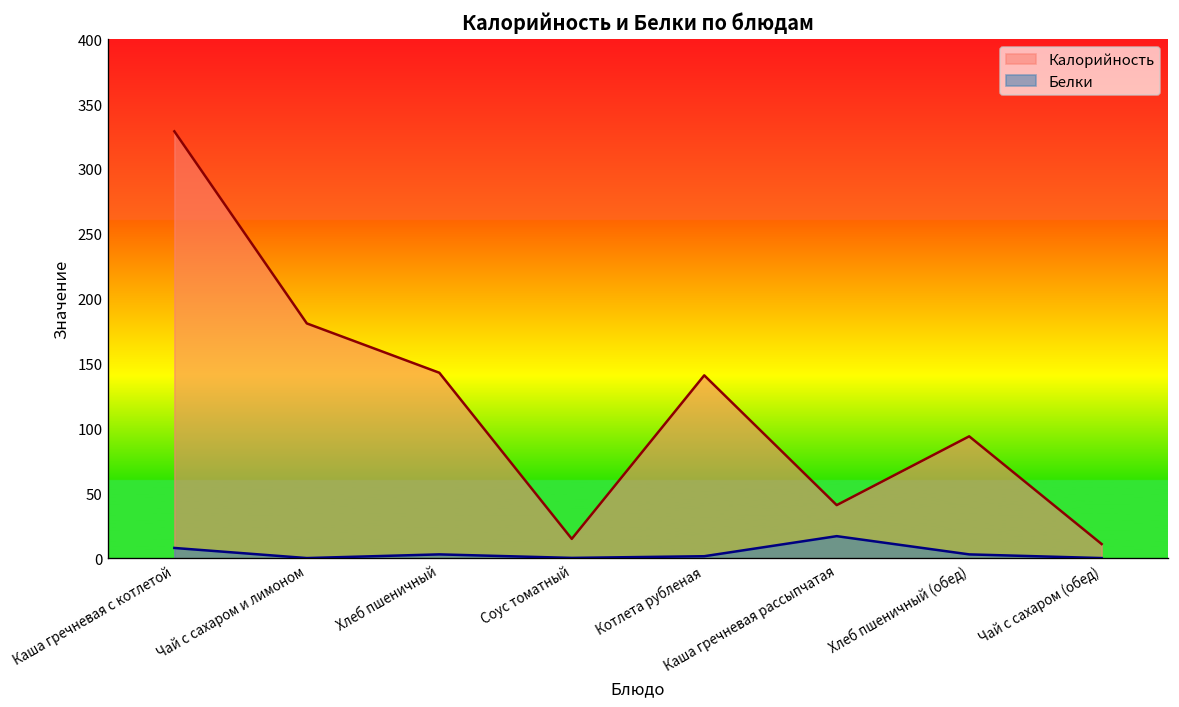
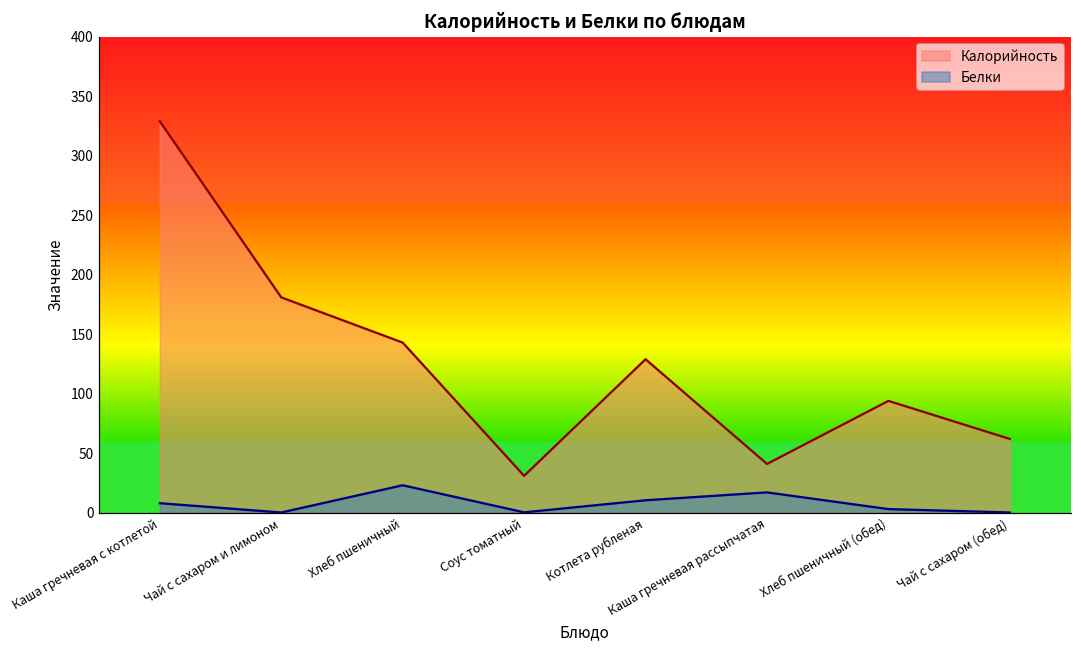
  {
    "Калорийность": {
      "Каша гречневая с котлетой": 329,
      "Чай с сахаром и лимоном": 181,
      "Хлеб пшеничный": 143,
-     "Соус томатный": 15,
-     "Котлета рубленая": 141,
+     "Соус томатный": 31,
+     "Котлета рубленая": 129,
      "Каша гречневая рассыпчатая": 41,
      "Хлеб пшеничный (обед)": 94,
-     "Чай с сахаром (обед)": 11
+     "Чай с сахаром (обед)": 62
    },
    "Белки": {
      "Каша гречневая с котлетой": 8,
      "Чай с сахаром и лимоном": 0,
-     "Хлеб пшеничный": 3,
+     "Хлеб пшеничный": 23,
      "Соус томатный": 0,
-     "Котлета рубленая": 2,
+     "Котлета рубленая": 10,
      "Каша гречневая рассыпчатая": 17,
      "Хлеб пшеничный (обед)": 3,
      "Чай с сахаром (обед)": 0
    }
  }
